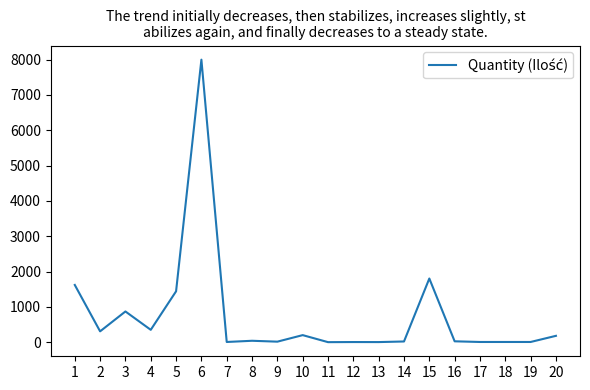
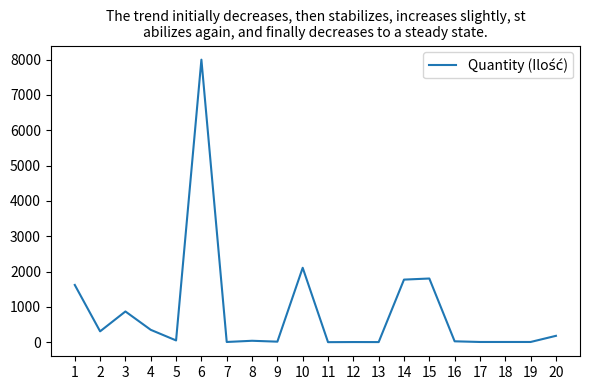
  {
    "1": 1600,
    "2": 300,
    "3": 900,
    "4": 400,
-   "5": 1400,
+   "5": 100,
    "6": 8000,
    "7": 0,
    "8": 0,
    "9": 0,
-   "10": 200,
+   "10": 2100,
    "11": 0,
    "12": 0,
    "13": 0,
-   "14": 0,
+   "14": 1800,
    "15": 1800,
    "16": 0,
    "17": 0,
    "18": 0,
    "19": 0,
    "20": 200
  }
